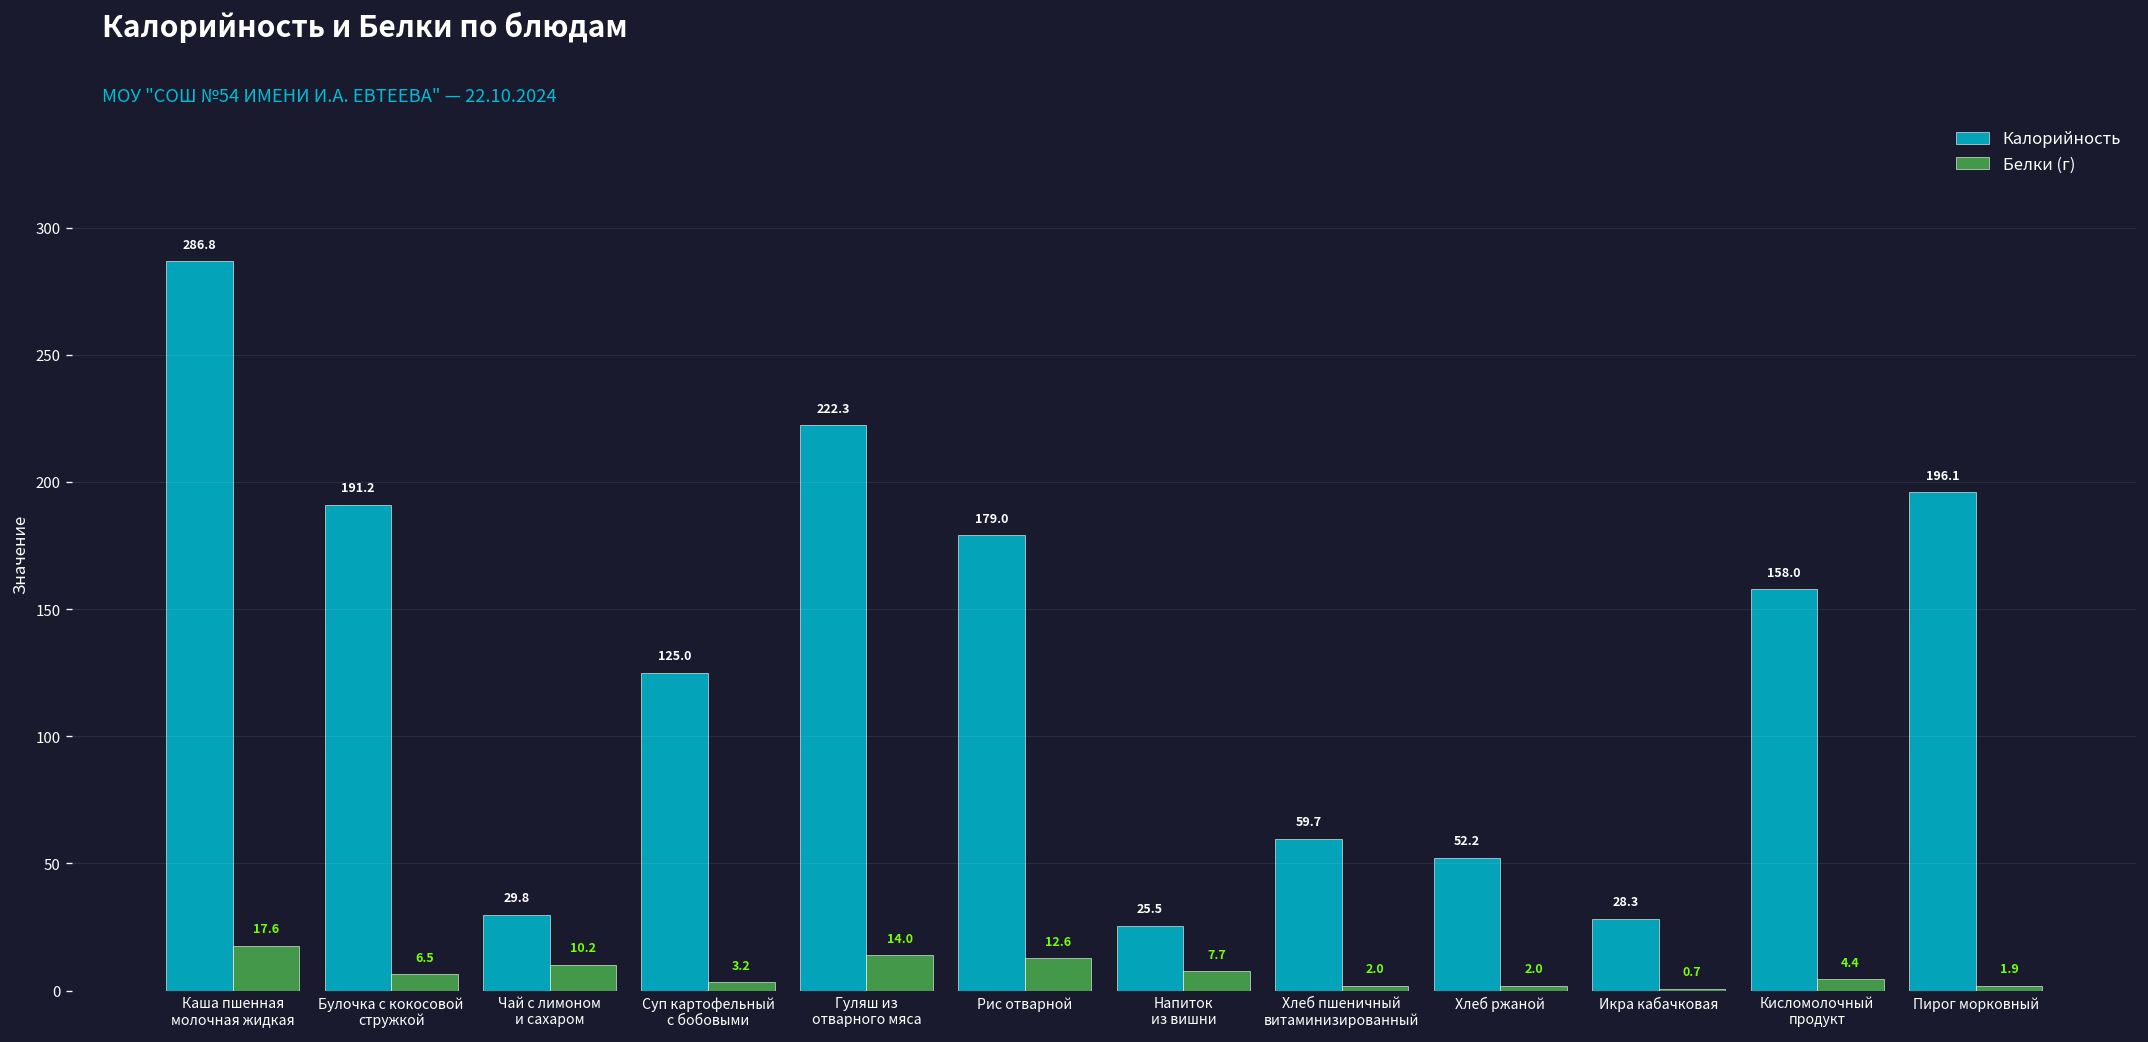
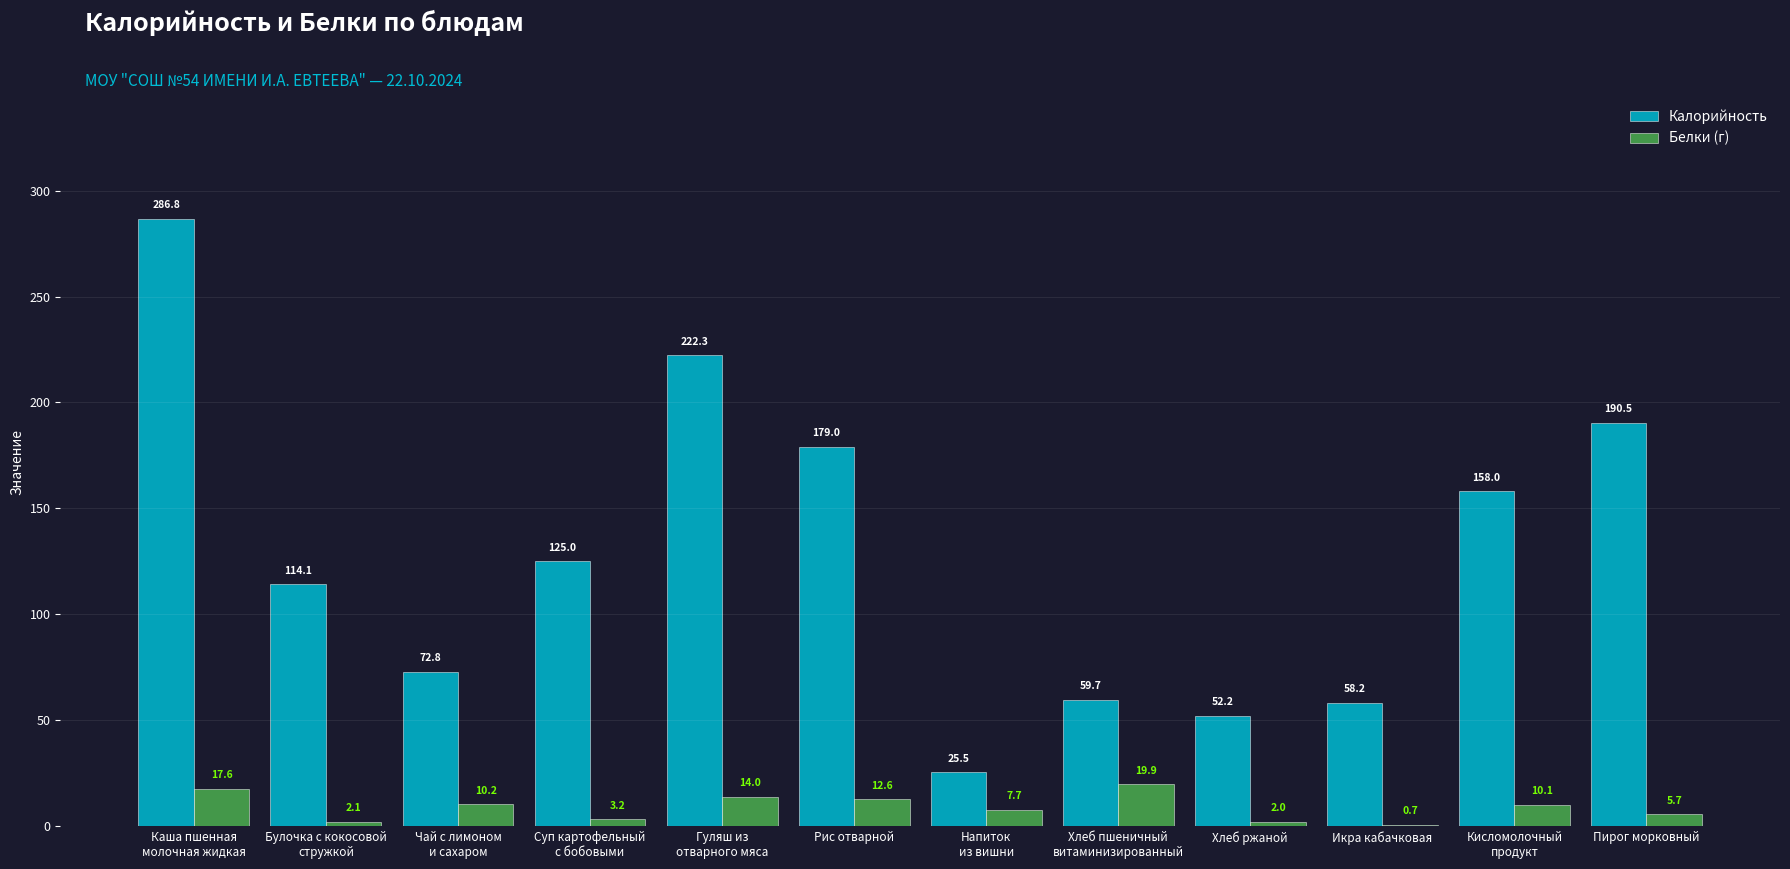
  {
    "Калорийность": {
      "Каша пшенная молочная жидкая": 286.8,
-     "Булочка с кокосовой стружкой": 191.2,
-     "Чай с лимоном и сахаром": 29.8,
+     "Булочка с кокосовой стружкой": 114.1,
+     "Чай с лимоном и сахаром": 72.8,
      "Суп картофельный с бобовыми": 125.0,
      "Гуляш из отварного мяса": 222.3,
      "Рис отварной": 179.0,
      "Напиток из вишни": 25.5,
      "Хлеб пшеничный витаминизированный": 59.7,
      "Хлеб ржаной": 52.2,
-     "Икра кабачковая": 28.3,
+     "Икра кабачковая": 58.2,
      "Кисломолочный продукт": 158.0,
-     "Пирог морковный": 196.1
+     "Пирог морковный": 190.5
    },
    "Белки (г)": {
      "Каша пшенная молочная жидкая": 17.6,
-     "Булочка с кокосовой стружкой": 6.5,
+     "Булочка с кокосовой стружкой": 2.1,
      "Чай с лимоном и сахаром": 10.2,
      "Суп картофельный с бобовыми": 3.2,
      "Гуляш из отварного мяса": 14.0,
      "Рис отварной": 12.6,
      "Напиток из вишни": 7.7,
-     "Хлеб пшеничный витаминизированный": 2.0,
+     "Хлеб пшеничный витаминизированный": 19.9,
      "Хлеб ржаной": 2.0,
      "Икра кабачковая": 0.7,
-     "Кисломолочный продукт": 4.4,
-     "Пирог морковный": 1.9
+     "Кисломолочный продукт": 10.1,
+     "Пирог морковный": 5.7
    }
  }
